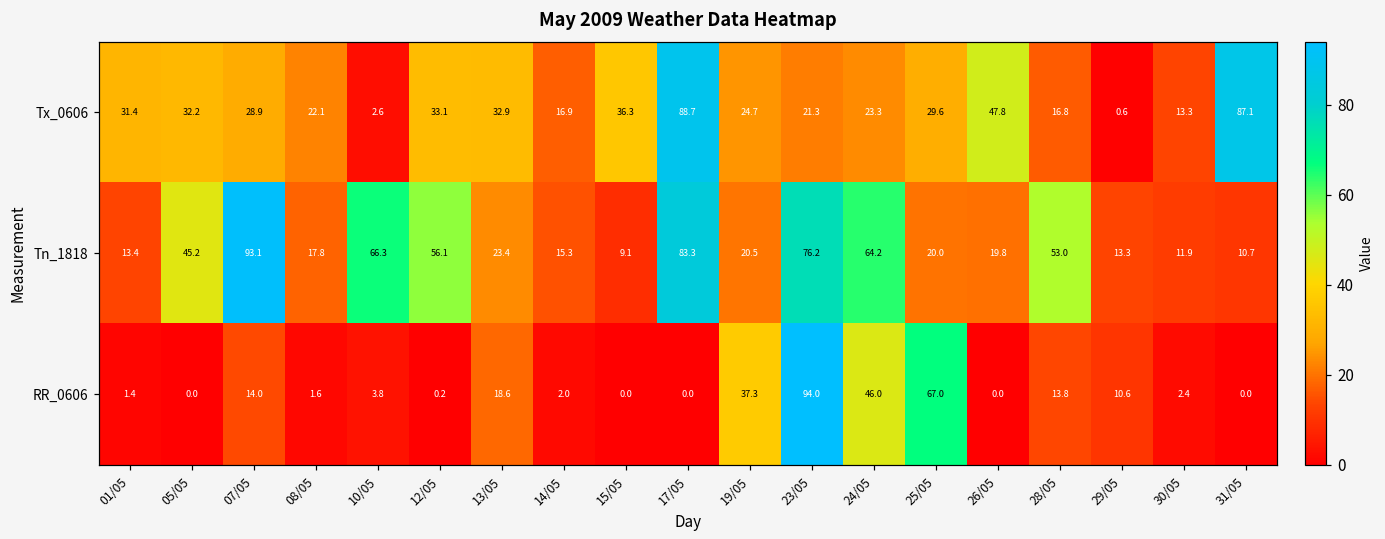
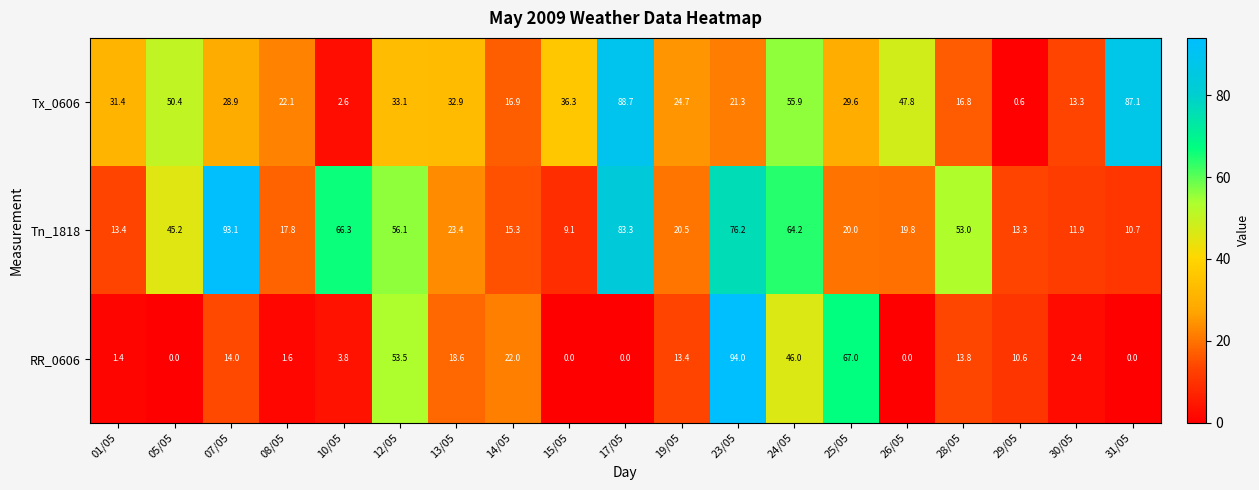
  {
    "Tx_0606": {
      "01/05": 31.4,
-     "05/05": 32.2,
+     "05/05": 50.4,
      "07/05": 28.9,
      "08/05": 22.1,
      "10/05": 2.6,
      "12/05": 33.1,
      "13/05": 32.9,
      "14/05": 16.9,
      "15/05": 36.3,
      "17/05": 88.7,
      "19/05": 24.7,
      "23/05": 21.3,
-     "24/05": 23.3,
+     "24/05": 55.9,
      "25/05": 29.6,
      "26/05": 47.8,
      "28/05": 16.8,
      "29/05": 0.6,
      "30/05": 13.3,
      "31/05": 87.1
    },
    "Tn_1818": {
      "01/05": 13.4,
      "05/05": 45.2,
      "07/05": 93.1,
      "08/05": 17.8,
      "10/05": 66.3,
      "12/05": 56.1,
      "13/05": 23.4,
      "14/05": 15.3,
      "15/05": 9.1,
      "17/05": 83.3,
      "19/05": 20.5,
      "23/05": 76.2,
      "24/05": 64.2,
      "25/05": 20.0,
      "26/05": 19.8,
      "28/05": 53.0,
      "29/05": 13.3,
      "30/05": 11.9,
      "31/05": 10.7
    },
    "RR_0606": {
      "01/05": 1.4,
      "05/05": 0.0,
      "07/05": 14.0,
      "08/05": 1.6,
      "10/05": 3.8,
-     "12/05": 0.2,
+     "12/05": 53.5,
      "13/05": 18.6,
-     "14/05": 2.0,
+     "14/05": 22.0,
      "15/05": 0.0,
      "17/05": 0.0,
-     "19/05": 37.3,
+     "19/05": 13.4,
      "23/05": 94.0,
      "24/05": 46.0,
      "25/05": 67.0,
      "26/05": 0.0,
      "28/05": 13.8,
      "29/05": 10.6,
      "30/05": 2.4,
      "31/05": 0.0
    }
  }
